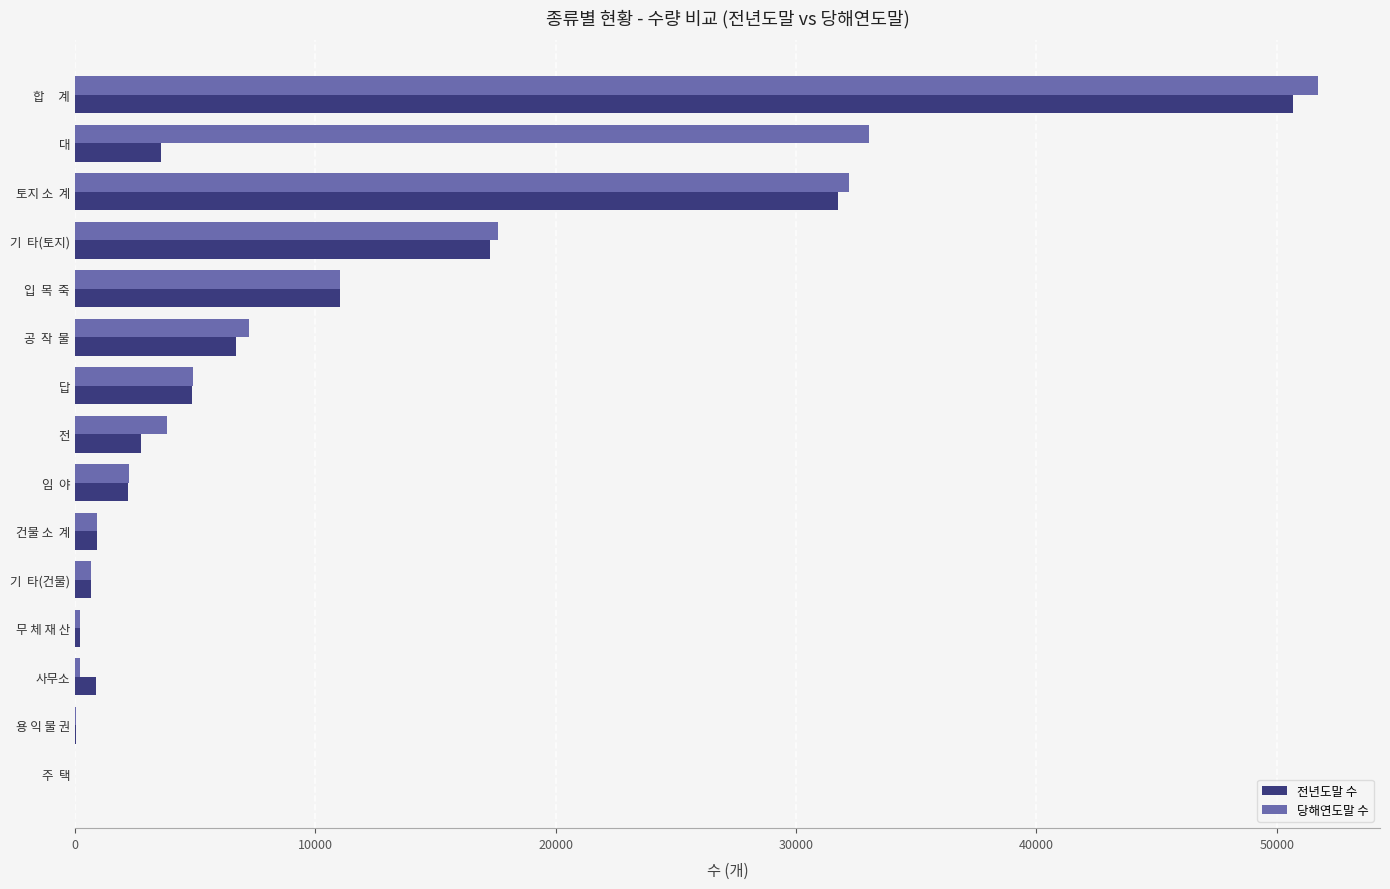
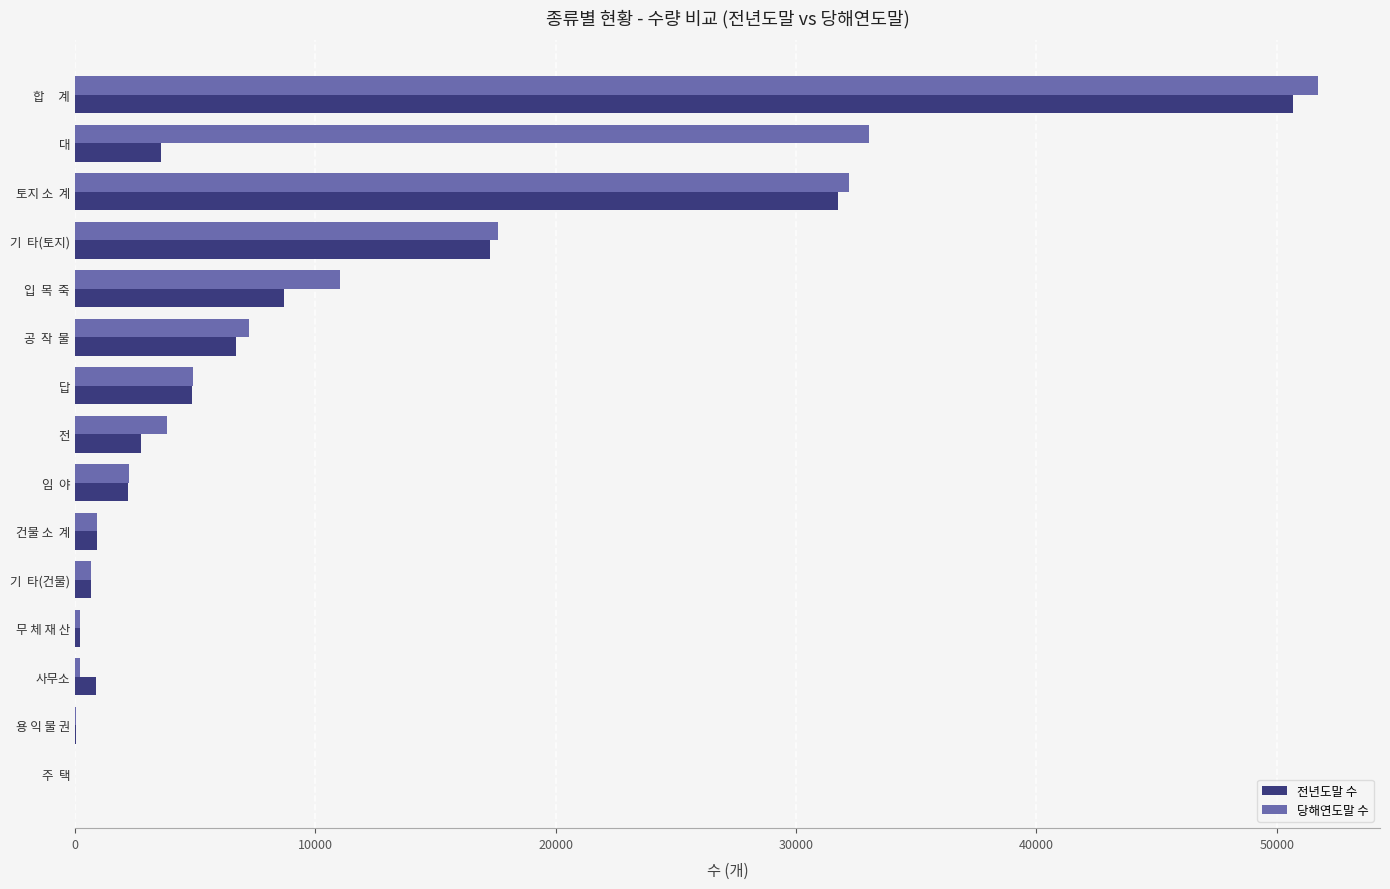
  {
    "전년도말 수": {
      "합 계": 50700,
      "대": 3600,
      "토지 소 계": 31700,
      "기 타(토지)": 17300,
-     "입 목 죽": 11000,
+     "입 목 죽": 8700,
      "공 작 물": 6700,
      "답": 4900,
      "전": 2800,
      "임 야": 2200,
      "건물 소 계": 900,
      "기 타(건물)": 700,
      "무 체 재 산": 200,
      "사무소": 900
    },
    "당해연도말 수": {
      "합 계": 51700,
      "대": 33100,
      "토지 소 계": 32200,
      "기 타(토지)": 17600,
      "입 목 죽": 11000,
      "공 작 물": 7200,
      "답": 4900,
      "전": 3800,
      "임 야": 2300,
      "건물 소 계": 900,
      "기 타(건물)": 700,
      "무 체 재 산": 200,
      "사무소": 200
    }
  }
